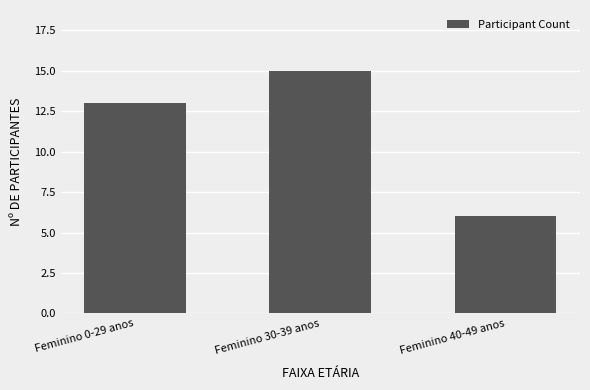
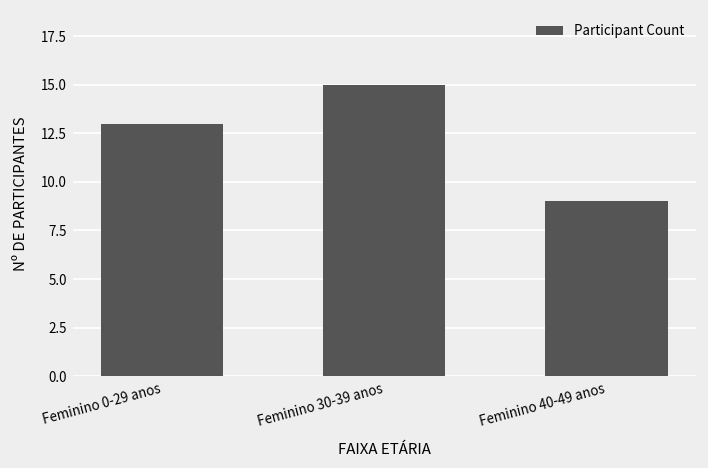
  {
    "Feminino 0-29 anos": 13,
    "Feminino 30-39 anos": 15,
-   "Feminino 40-49 anos": 6
+   "Feminino 40-49 anos": 9
  }
